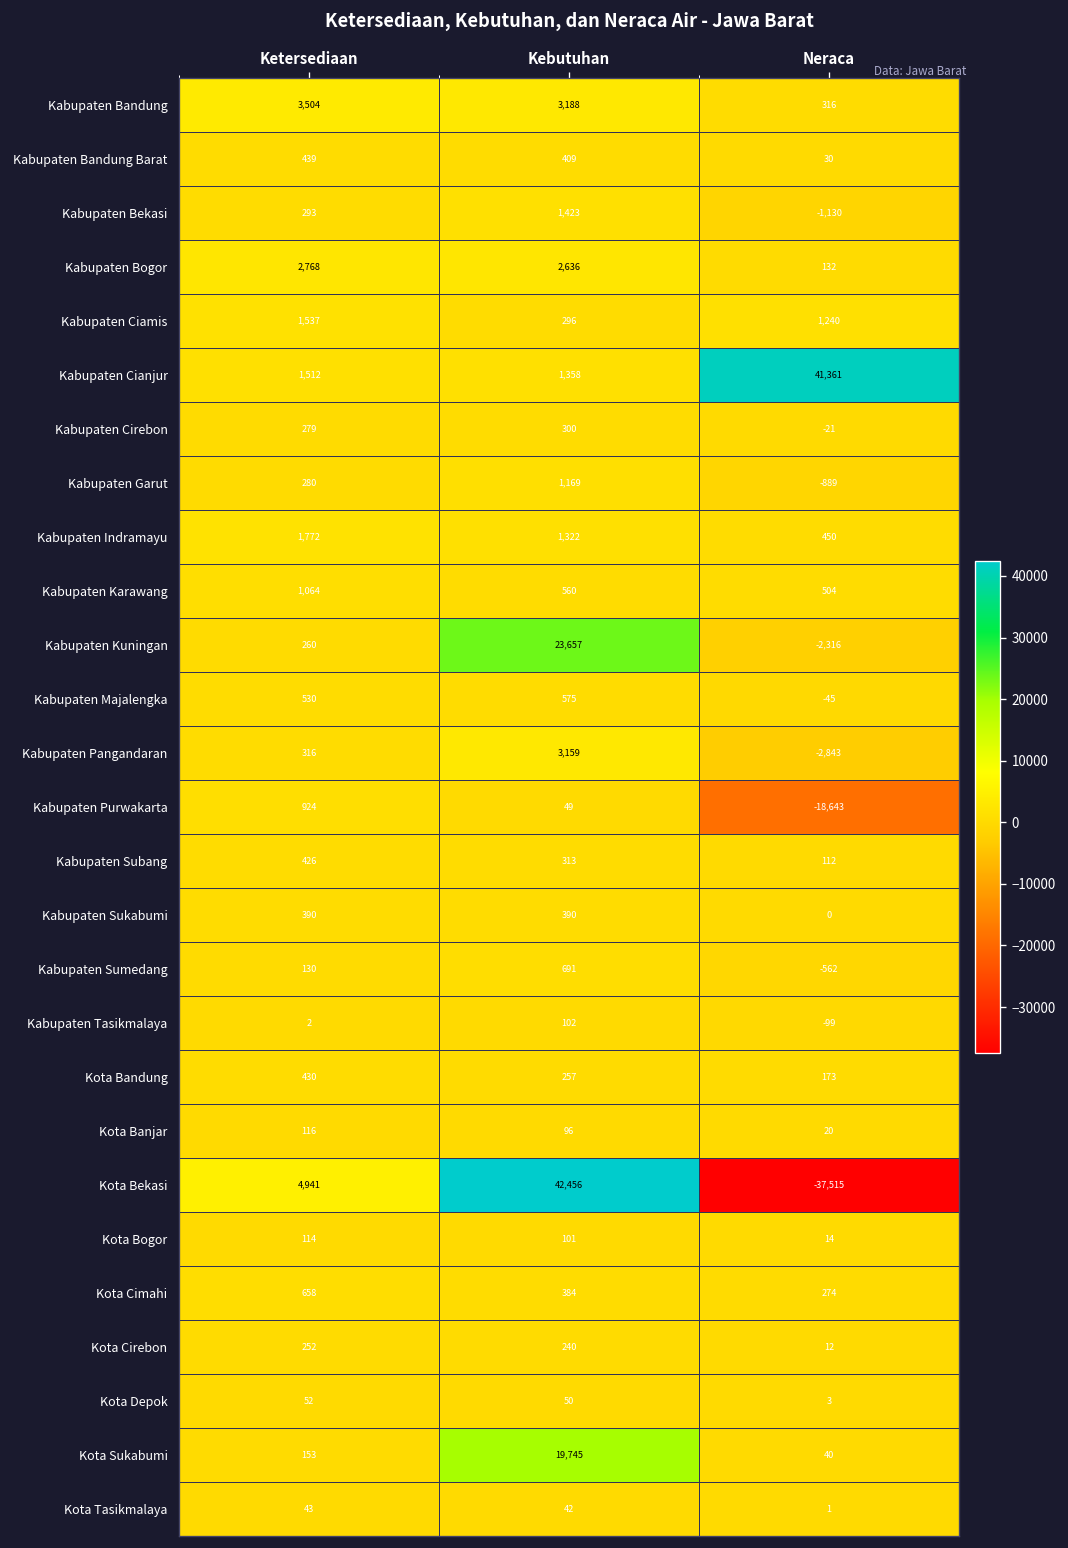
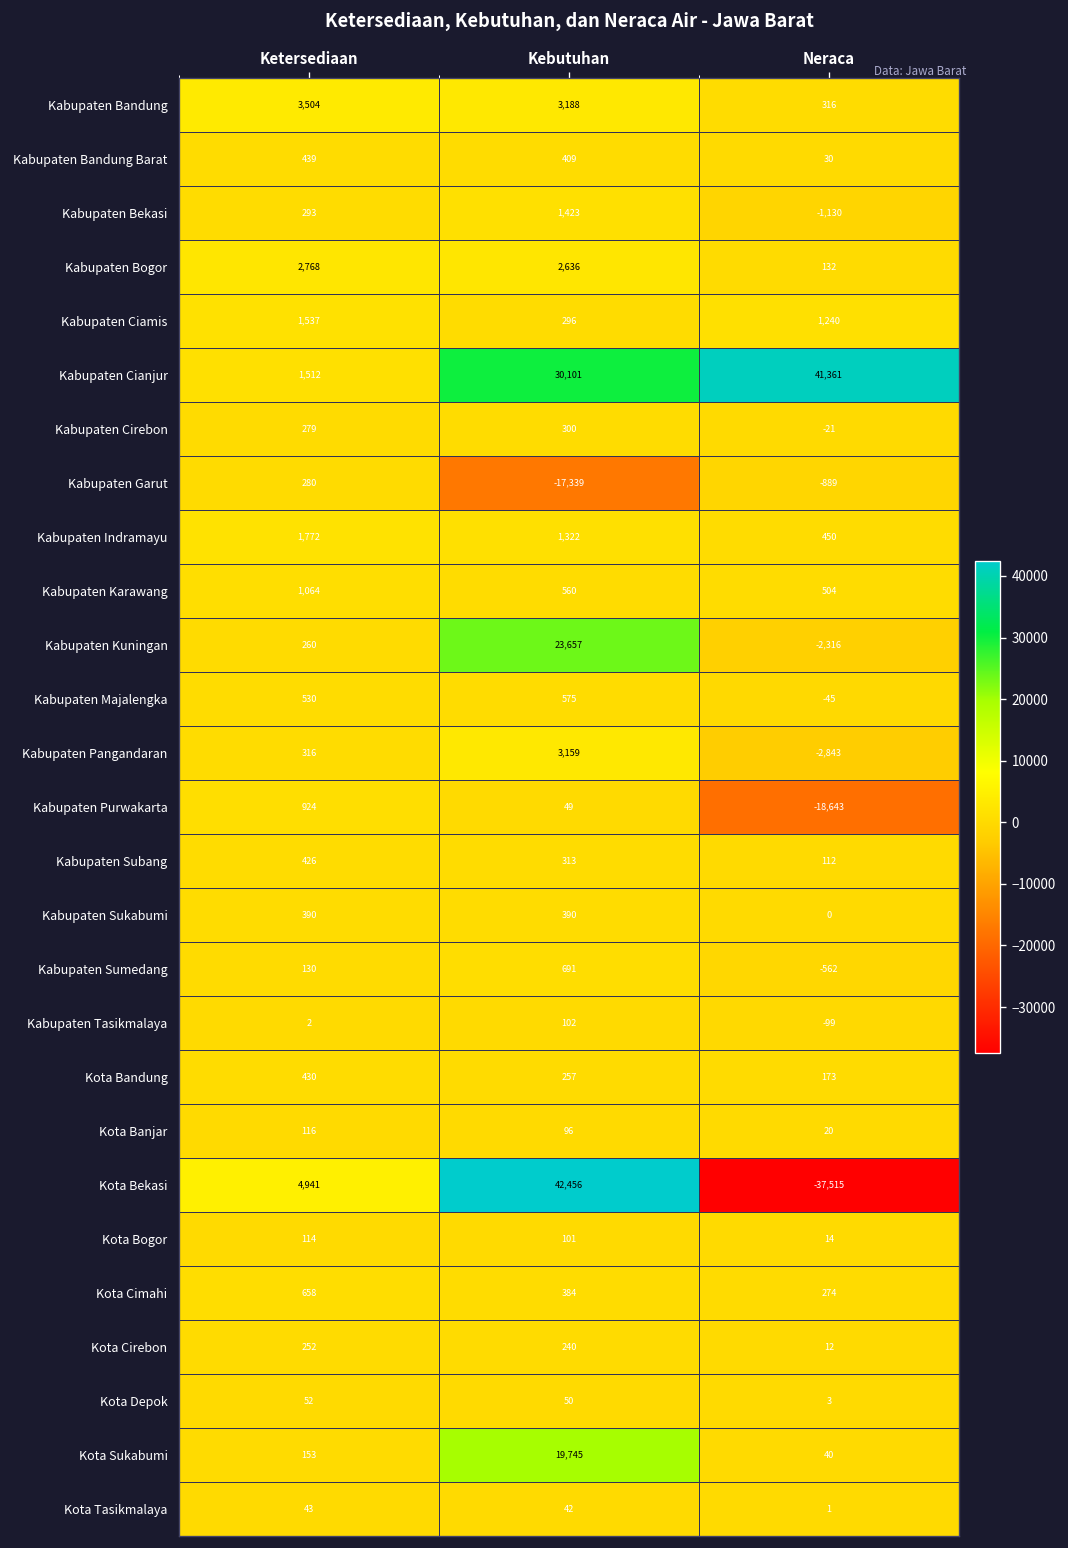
  {
    "Kabupaten Bandung": {
      "Ketersediaan": "3,504",
      "Kebutuhan": "3,188",
      "Neraca": "316"
    },
    "Kabupaten Bandung Barat": {
      "Ketersediaan": "439",
      "Kebutuhan": "409",
      "Neraca": "30"
    },
    "Kabupaten Bekasi": {
      "Ketersediaan": "293",
      "Kebutuhan": "1,423",
      "Neraca": "-1,130"
    },
    "Kabupaten Bogor": {
      "Ketersediaan": "2,768",
      "Kebutuhan": "2,636",
      "Neraca": "132"
    },
    "Kabupaten Ciamis": {
      "Ketersediaan": "1,537",
      "Kebutuhan": "296",
      "Neraca": "1,240"
    },
    "Kabupaten Cianjur": {
      "Ketersediaan": "1,512",
-     "Kebutuhan": "1,358",
+     "Kebutuhan": "30,101",
      "Neraca": "41,361"
    },
    "Kabupaten Cirebon": {
      "Ketersediaan": "279",
      "Kebutuhan": "300",
      "Neraca": "-21"
    },
    "Kabupaten Garut": {
      "Ketersediaan": "280",
-     "Kebutuhan": "1,169",
+     "Kebutuhan": "-17,339",
      "Neraca": "-889"
    },
    "Kabupaten Indramayu": {
      "Ketersediaan": "1,772",
      "Kebutuhan": "1,322",
      "Neraca": "450"
    },
    "Kabupaten Karawang": {
      "Ketersediaan": "1,064",
      "Kebutuhan": "560",
      "Neraca": "504"
    },
    "Kabupaten Kuningan": {
      "Ketersediaan": "260",
      "Kebutuhan": "23,657",
      "Neraca": "-2,316"
    },
    "Kabupaten Majalengka": {
      "Ketersediaan": "530",
      "Kebutuhan": "575",
      "Neraca": "-45"
    },
    "Kabupaten Pangandaran": {
      "Ketersediaan": "316",
      "Kebutuhan": "3,159",
      "Neraca": "-2,843"
    },
    "Kabupaten Purwakarta": {
      "Ketersediaan": "924",
      "Kebutuhan": "49",
      "Neraca": "-18,643"
    },
    "Kabupaten Subang": {
      "Ketersediaan": "426",
      "Kebutuhan": "313",
      "Neraca": "112"
    },
    "Kabupaten Sukabumi": {
      "Ketersediaan": "390",
      "Kebutuhan": "390",
      "Neraca": "0"
    },
    "Kabupaten Sumedang": {
      "Ketersediaan": "130",
      "Kebutuhan": "691",
      "Neraca": "-562"
    },
    "Kabupaten Tasikmalaya": {
      "Ketersediaan": "2",
      "Kebutuhan": "102",
      "Neraca": "-99"
    },
    "Kota Bandung": {
      "Ketersediaan": "430",
      "Kebutuhan": "257",
      "Neraca": "173"
    },
    "Kota Banjar": {
      "Ketersediaan": "116",
      "Kebutuhan": "96",
      "Neraca": "20"
    },
    "Kota Bekasi": {
      "Ketersediaan": "4,941",
      "Kebutuhan": "42,456",
      "Neraca": "-37,515"
    },
    "Kota Bogor": {
      "Ketersediaan": "114",
      "Kebutuhan": "101",
      "Neraca": "14"
    },
    "Kota Cimahi": {
      "Ketersediaan": "658",
      "Kebutuhan": "384",
      "Neraca": "274"
    },
    "Kota Cirebon": {
      "Ketersediaan": "252",
      "Kebutuhan": "240",
      "Neraca": "12"
    },
    "Kota Depok": {
      "Ketersediaan": "52",
      "Kebutuhan": "50",
      "Neraca": "3"
    },
    "Kota Sukabumi": {
      "Ketersediaan": "153",
      "Kebutuhan": "19,745",
      "Neraca": "40"
    },
    "Kota Tasikmalaya": {
      "Ketersediaan": "43",
      "Kebutuhan": "42",
      "Neraca": "1"
    }
  }
